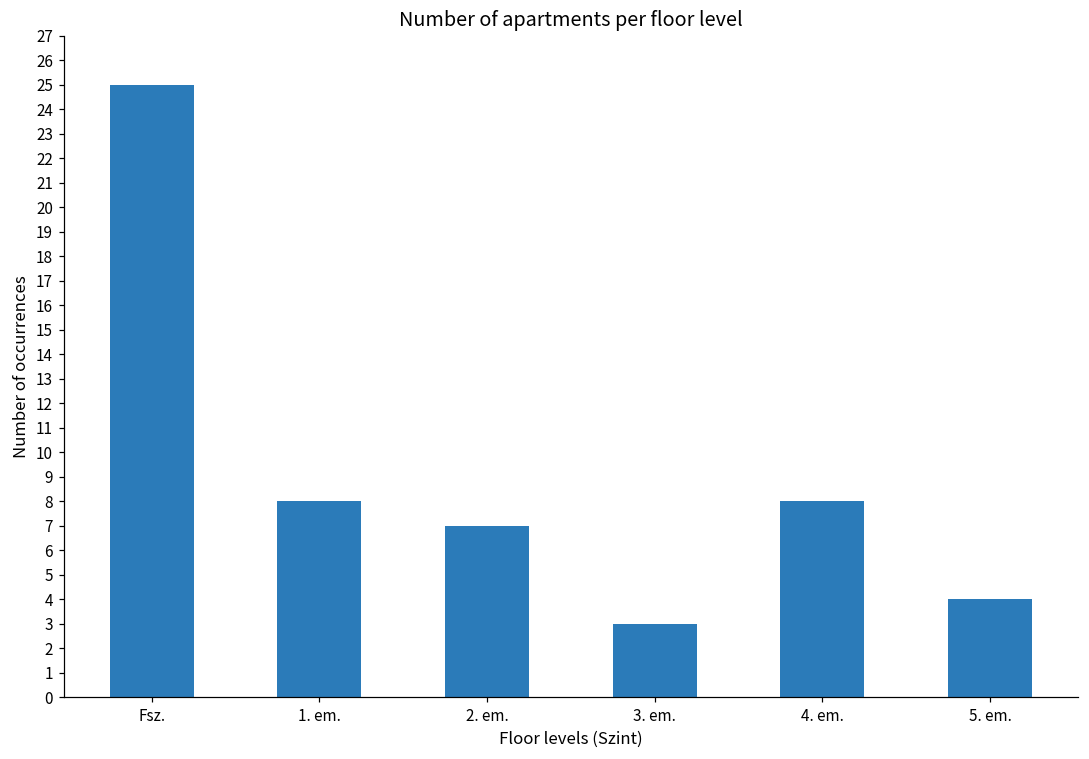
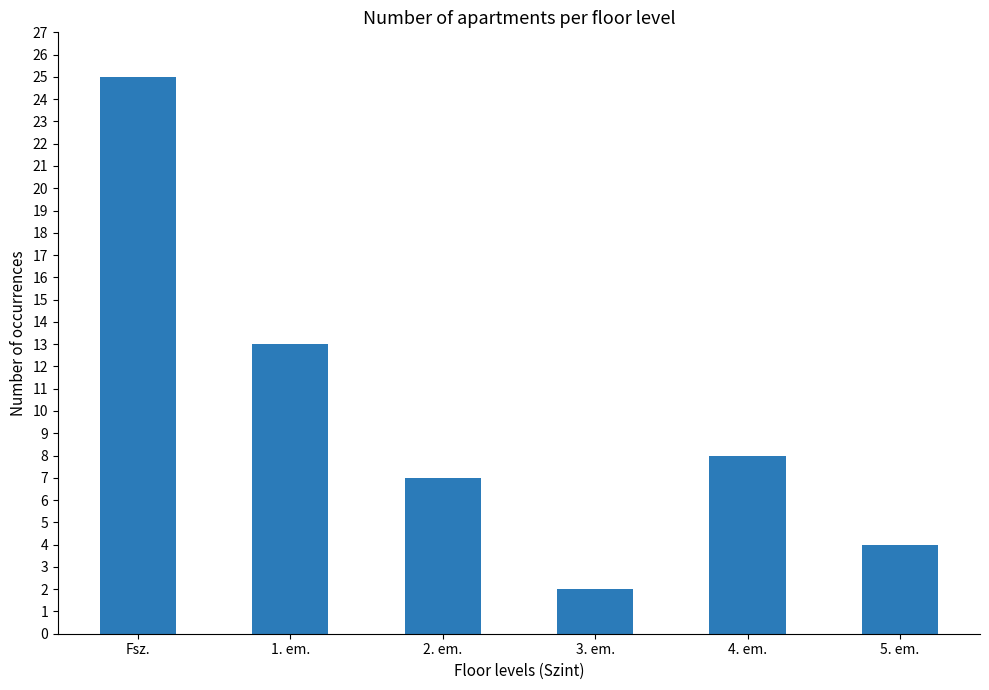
  {
    "Fsz.": 25,
-   "1. em.": 8,
+   "1. em.": 13,
    "2. em.": 7,
-   "3. em.": 3,
+   "3. em.": 2,
    "4. em.": 8,
    "5. em.": 4
  }
